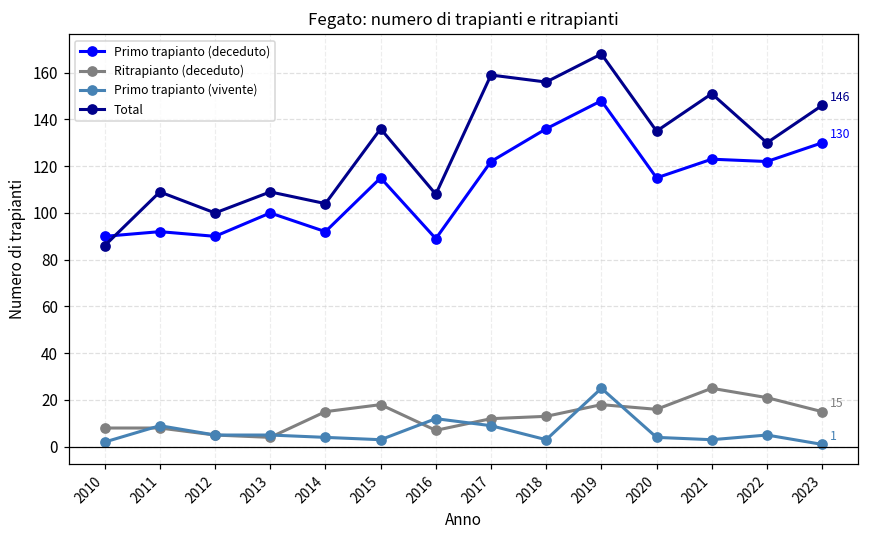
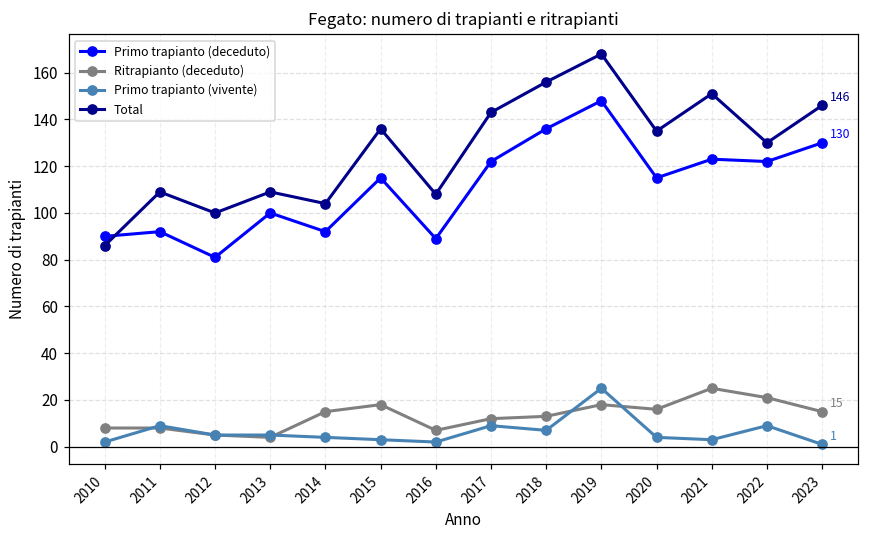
  {
    "Primo trapianto (deceduto)": {
      "2010": 90,
      "2011": 92,
-     "2012": 90,
+     "2012": 81,
      "2013": 100,
      "2014": 92,
      "2015": 115,
      "2016": 89,
      "2017": 122,
      "2018": 136,
      "2019": 148,
      "2020": 115,
      "2021": 123,
      "2022": 122
    },
    "Ritrapianto (deceduto)": {
      "2023": 15
    },
    "Primo trapianto (vivente)": {
      "2010": 2,
      "2014": 4,
      "2015": 3,
-     "2016": 12,
+     "2016": 2,
      "2017": 9,
-     "2018": 3,
+     "2018": 7,
      "2019": 25,
      "2020": 4,
      "2021": 3,
-     "2022": 5
+     "2022": 9
    },
    "Total": {
      "2010": 86,
      "2011": 109,
      "2012": 100,
      "2013": 109,
      "2014": 104,
      "2015": 136,
      "2016": 108,
-     "2017": 159,
+     "2017": 143,
      "2018": 156,
      "2019": 168,
      "2020": 135,
      "2021": 151,
      "2022": 130
    }
  }
